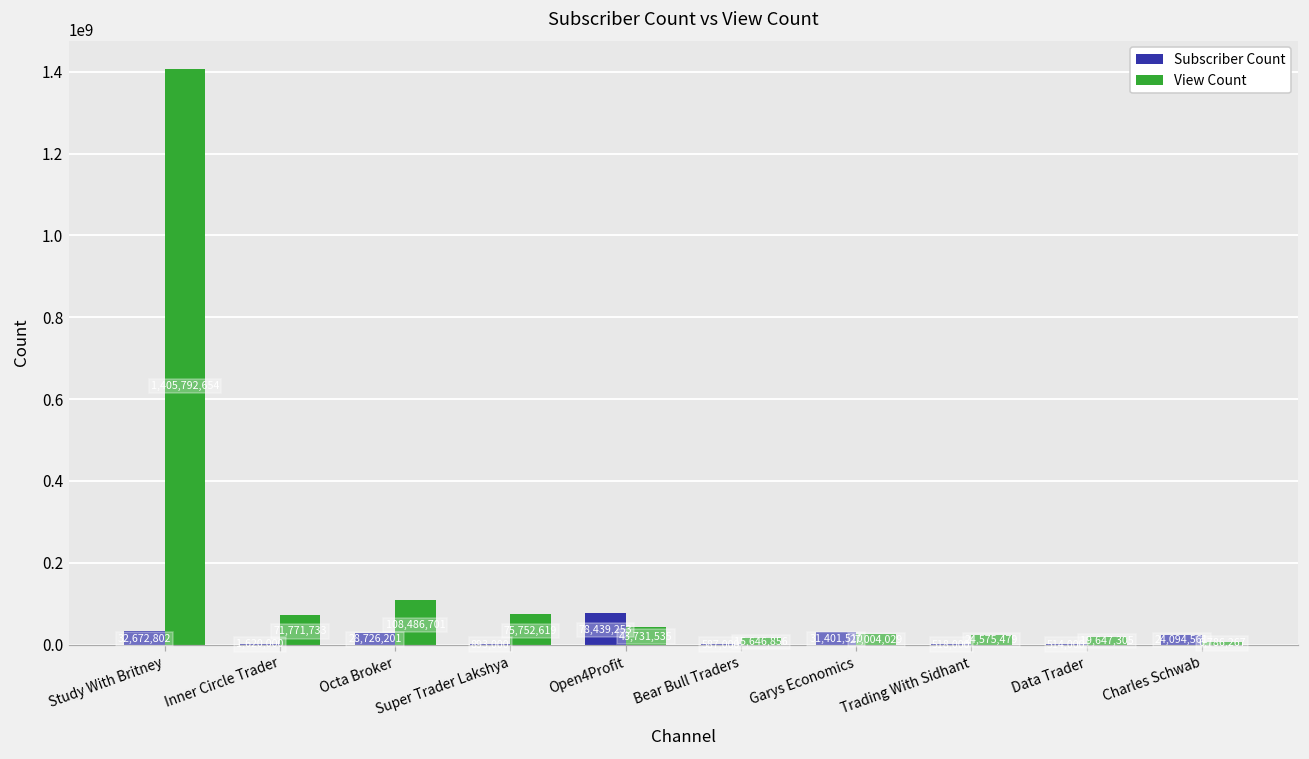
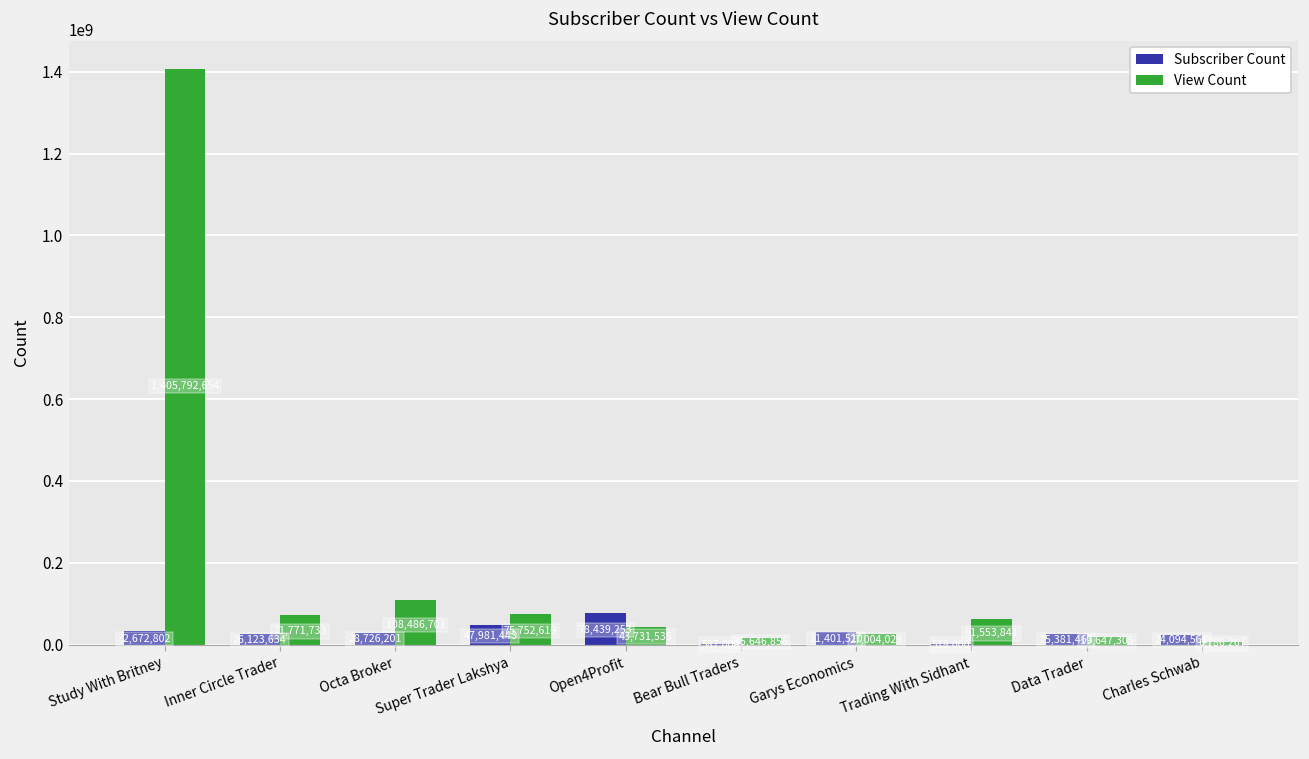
  {
    "Subscriber Count": {
-     "Inner Circle Trader": "0",
-     "Super Trader Lakshya": "0",
-     "Data Trader": "0"
+     "Inner Circle Trader": "30000000",
+     "Super Trader Lakshya": "50000000",
+     "Data Trader": "30000000"
    },
    "View Count": {
-     "Trading With Sidhant": "24,575,479"
+     "Trading With Sidhant": "61,553,841"
    }
  }
